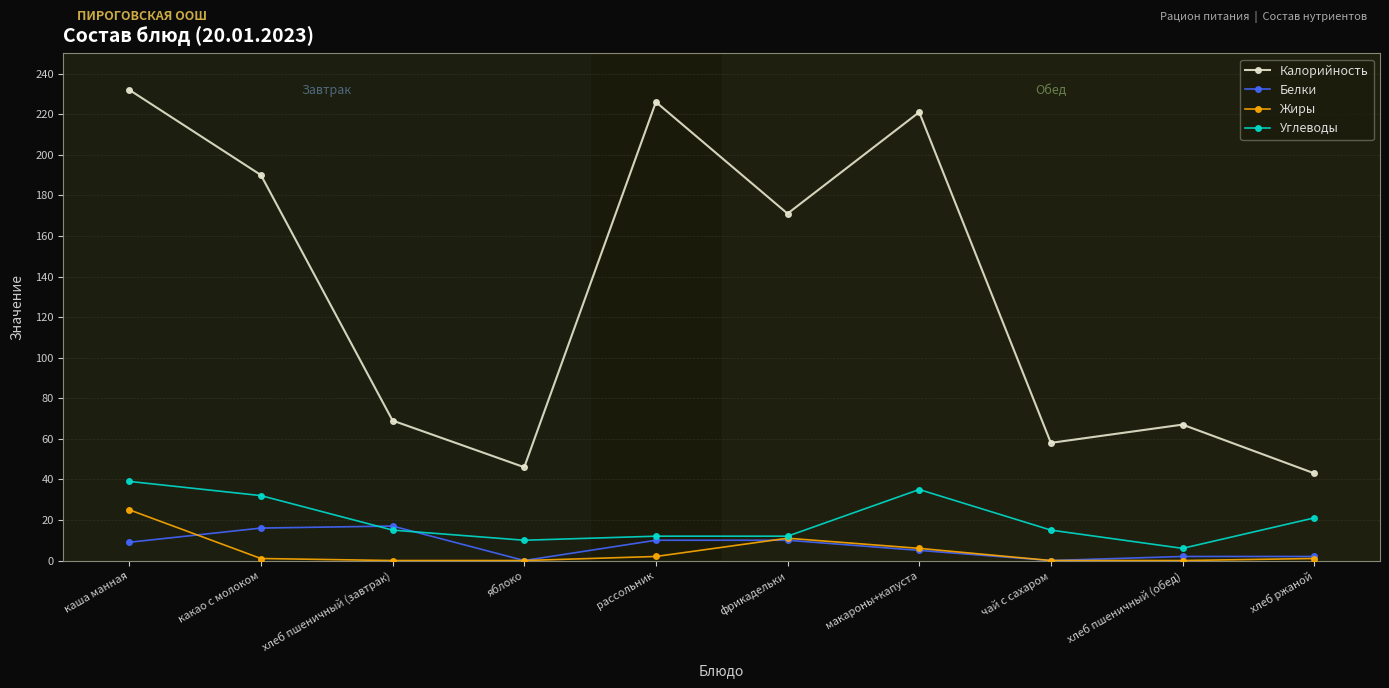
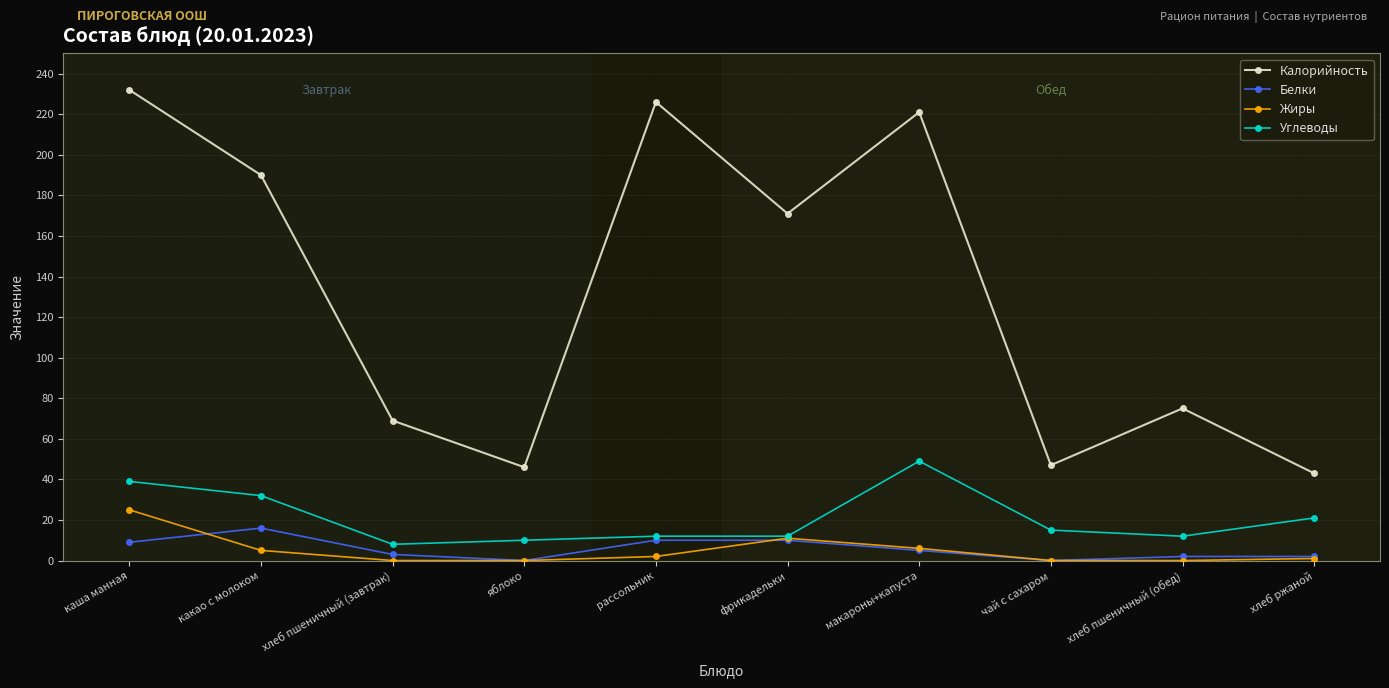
  {
    "Калорийность": {
      "каша манная": 232,
      "какао с молоком": 190,
      "хлеб пшеничный (завтрак)": 69,
      "яблоко": 46,
      "рассольник": 226,
      "фрикадельки": 171,
      "макароны+капуста": 221,
-     "чай с сахаром": 58,
-     "хлеб пшеничный (обед)": 67,
+     "чай с сахаром": 47,
+     "хлеб пшеничный (обед)": 75,
      "хлеб ржаной": 43
    },
    "Белки": {
      "каша манная": 9,
      "какао с молоком": 16,
-     "хлеб пшеничный (завтрак)": 17,
+     "хлеб пшеничный (завтрак)": 3,
      "рассольник": 10,
      "хлеб пшеничный (обед)": 2
    },
    "Жиры": {
      "каша манная": 25,
-     "какао с молоком": 1,
+     "какао с молоком": 5,
      "хлеб пшеничный (завтрак)": 0,
      "рассольник": 2,
      "хлеб пшеничный (обед)": 0
    },
    "Углеводы": {
      "каша манная": 39,
      "какао с молоком": 32,
-     "хлеб пшеничный (завтрак)": 15,
+     "хлеб пшеничный (завтрак)": 8,
      "яблоко": 10,
      "рассольник": 12,
-     "макароны+капуста": 35,
+     "макароны+капуста": 49,
      "чай с сахаром": 15,
-     "хлеб пшеничный (обед)": 6,
+     "хлеб пшеничный (обед)": 12,
      "хлеб ржаной": 21
    }
  }
